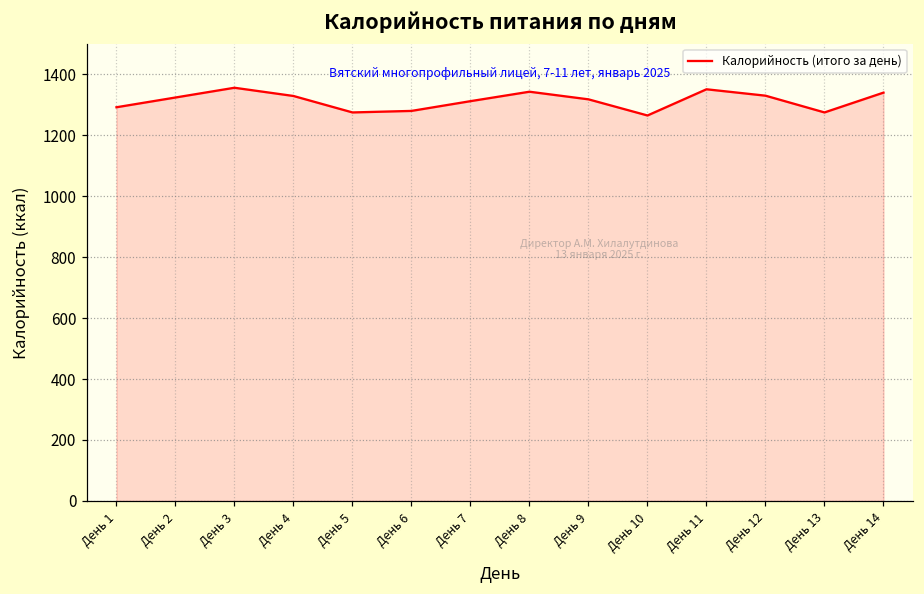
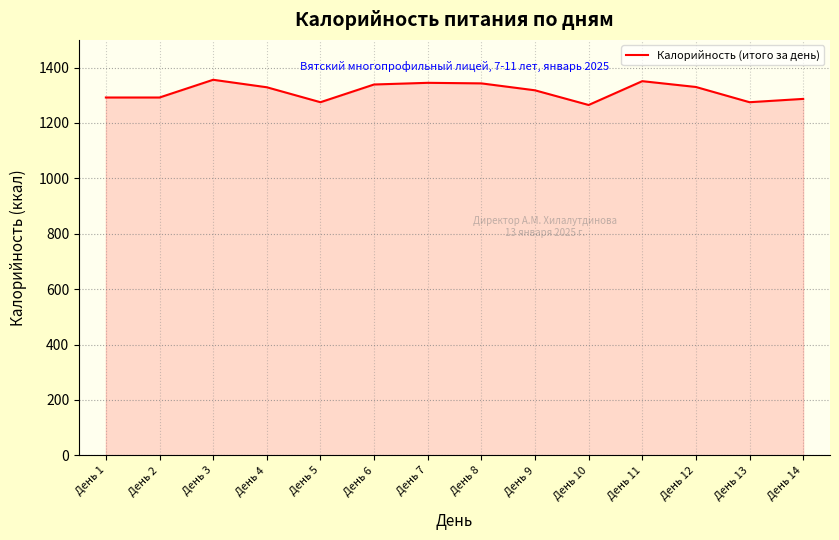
  {
    "День 1": 1290,
-   "День 2": 1320,
+   "День 2": 1290,
    "День 3": 1360,
    "День 4": 1330,
    "День 5": 1280,
-   "День 6": 1280,
-   "День 7": 1310,
+   "День 6": 1340,
+   "День 7": 1350,
    "День 9": 1320,
    "День 10": 1270,
    "День 11": 1350,
    "День 12": 1330,
    "День 13": 1280,
-   "День 14": 1340
+   "День 14": 1290
  }
